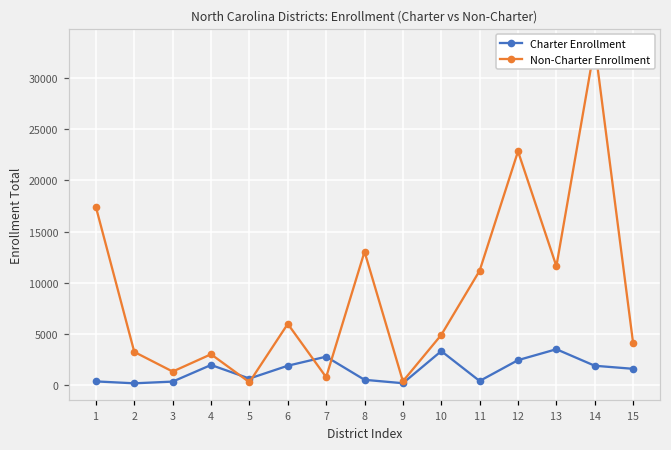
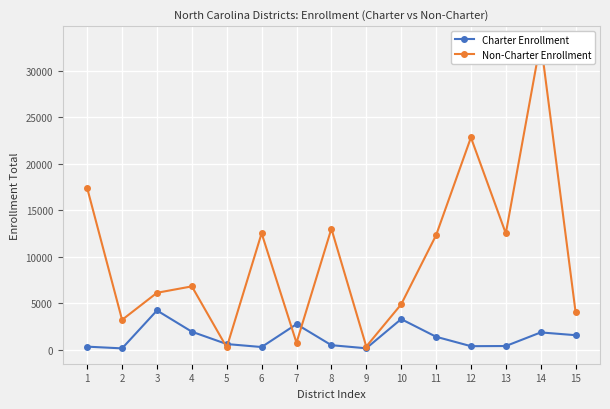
  {
    "Charter Enrollment": {
      "1": 0,
      "2": 0,
-     "3": 0,
+     "3": 4000,
      "4": 2000,
      "5": 1000,
-     "6": 2000,
+     "6": 0,
      "7": 3000,
      "8": 1000,
      "10": 3000,
-     "11": 0,
-     "12": 2000,
-     "13": 3000,
+     "11": 1000,
+     "12": 0,
+     "13": 0,
      "14": 2000,
      "15": 2000
    },
    "Non-Charter Enrollment": {
      "1": 17000,
      "2": 3000,
-     "3": 1000,
-     "4": 3000,
+     "3": 6000,
+     "4": 7000,
      "5": 0,
-     "6": 6000,
+     "6": 13000,
      "7": 1000,
      "8": 13000,
      "10": 5000,
-     "11": 11000,
+     "11": 12000,
      "12": 23000,
-     "13": 12000,
+     "13": 13000,
      "15": 4000
    }
  }
